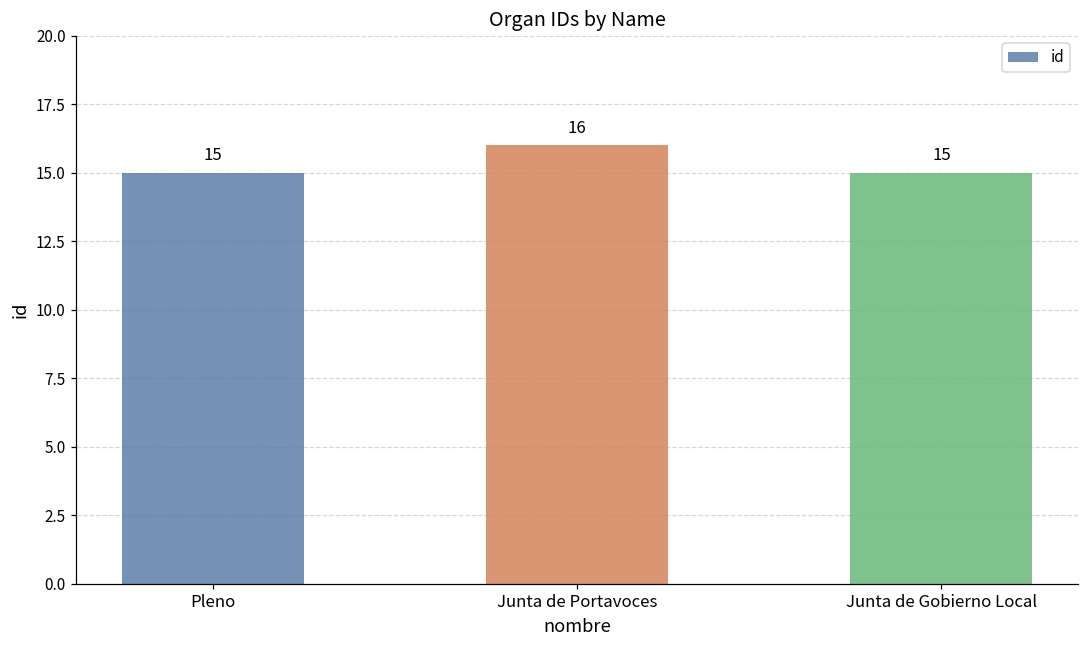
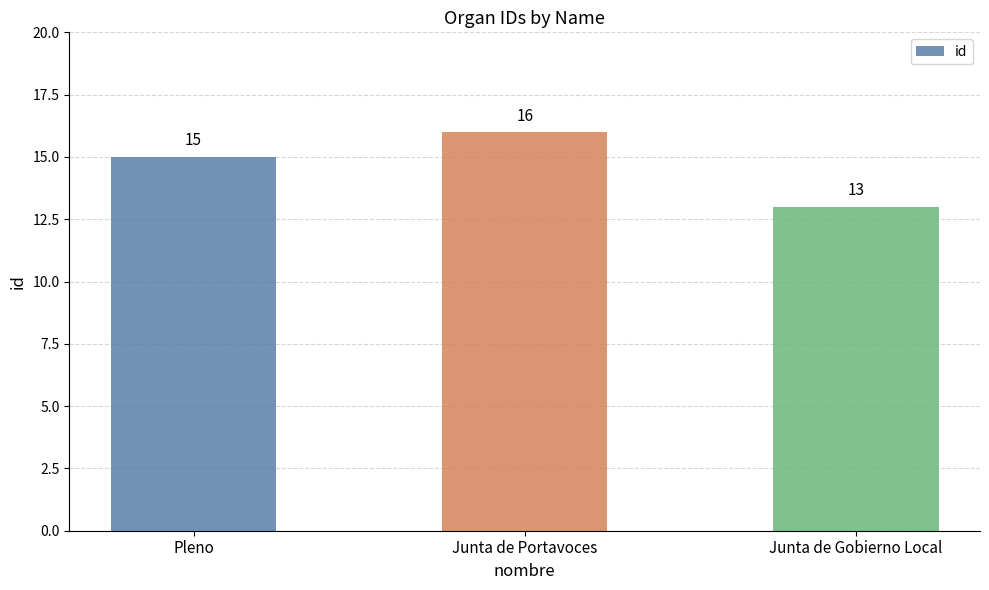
  {
    "Pleno": 15,
    "Junta de Portavoces": 16,
-   "Junta de Gobierno Local": 15
+   "Junta de Gobierno Local": 13
  }
